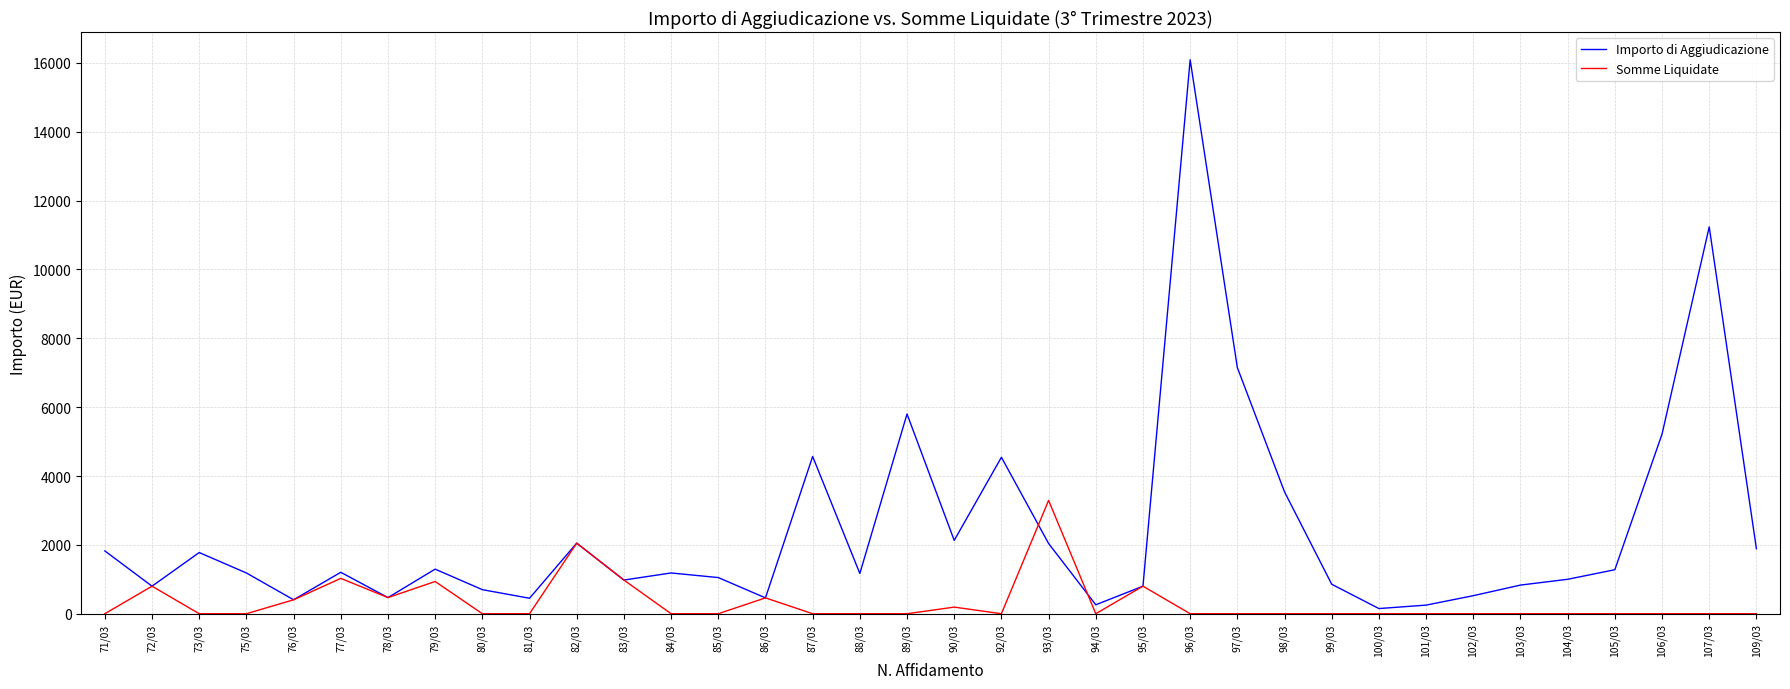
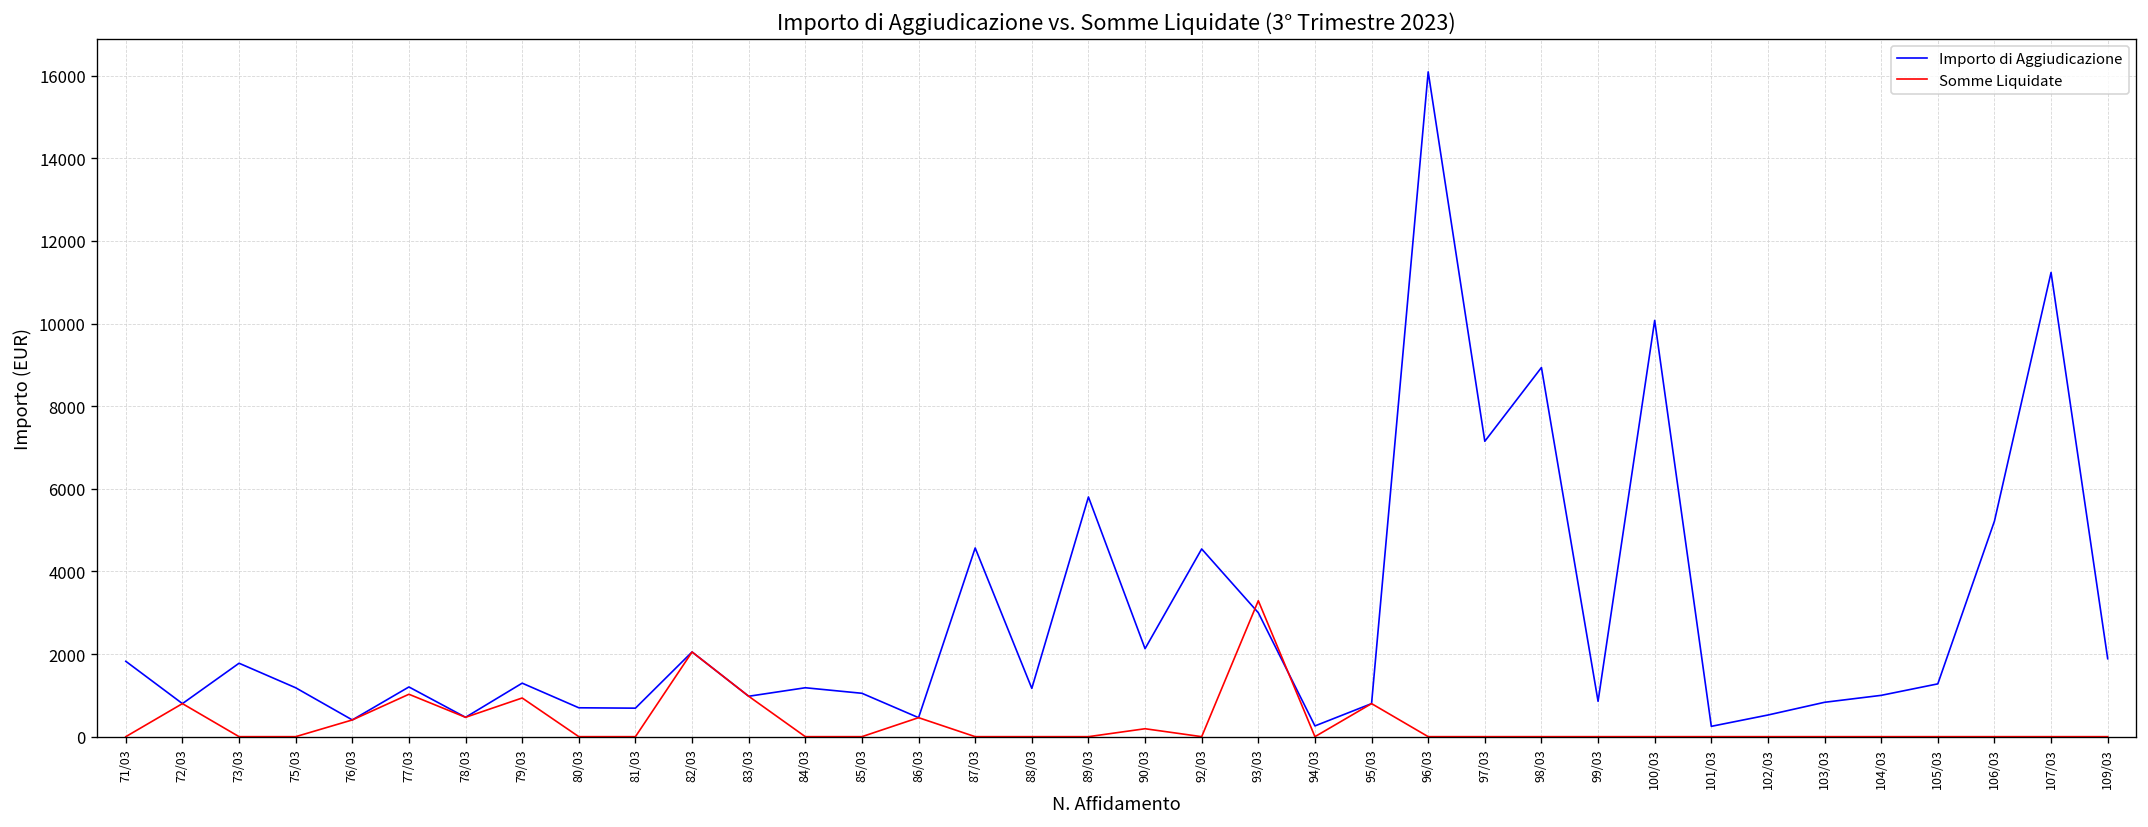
  {
    "Importo di Aggiudicazione": {
      "71/03": 1800,
      "73/03": 1800,
      "75/03": 1200,
      "77/03": 1200,
      "79/03": 1300,
      "80/03": 700,
-     "81/03": 400,
+     "81/03": 700,
      "84/03": 1200,
      "85/03": 1100,
      "87/03": 4600,
      "88/03": 1200,
      "89/03": 5800,
      "90/03": 2100,
      "92/03": 4500,
-     "93/03": 2000,
+     "93/03": 3000,
      "94/03": 300,
      "96/03": 16100,
      "97/03": 7200,
-     "98/03": 3500,
+     "98/03": 8900,
      "99/03": 900,
-     "100/03": 200,
+     "100/03": 10100,
      "101/03": 300,
      "102/03": 500,
      "103/03": 800,
      "104/03": 1000,
      "105/03": 1300,
      "106/03": 5200,
      "107/03": 11200,
      "109/03": 1900
    },
    "Somme Liquidate": {
      "71/03": 0,
      "73/03": 0,
      "75/03": 0,
      "77/03": 1000,
      "79/03": 900,
      "80/03": 0,
      "81/03": 0,
      "84/03": 0,
      "85/03": 0,
      "87/03": 0,
      "88/03": 0,
      "89/03": 0,
      "90/03": 200,
      "92/03": 0,
      "93/03": 3300,
      "94/03": 0,
      "96/03": 0,
      "97/03": 0,
      "98/03": 0,
      "99/03": 0,
      "100/03": 0,
      "101/03": 0,
      "102/03": 0,
      "103/03": 0,
      "104/03": 0,
      "105/03": 0,
      "106/03": 0,
      "107/03": 0,
      "109/03": 0
    }
  }
